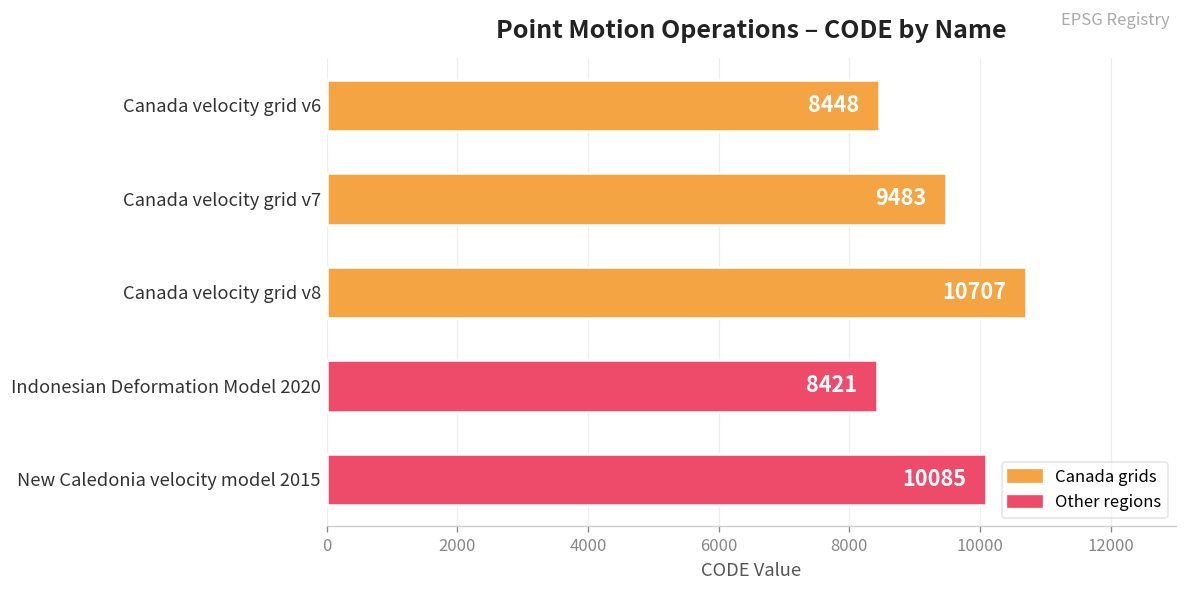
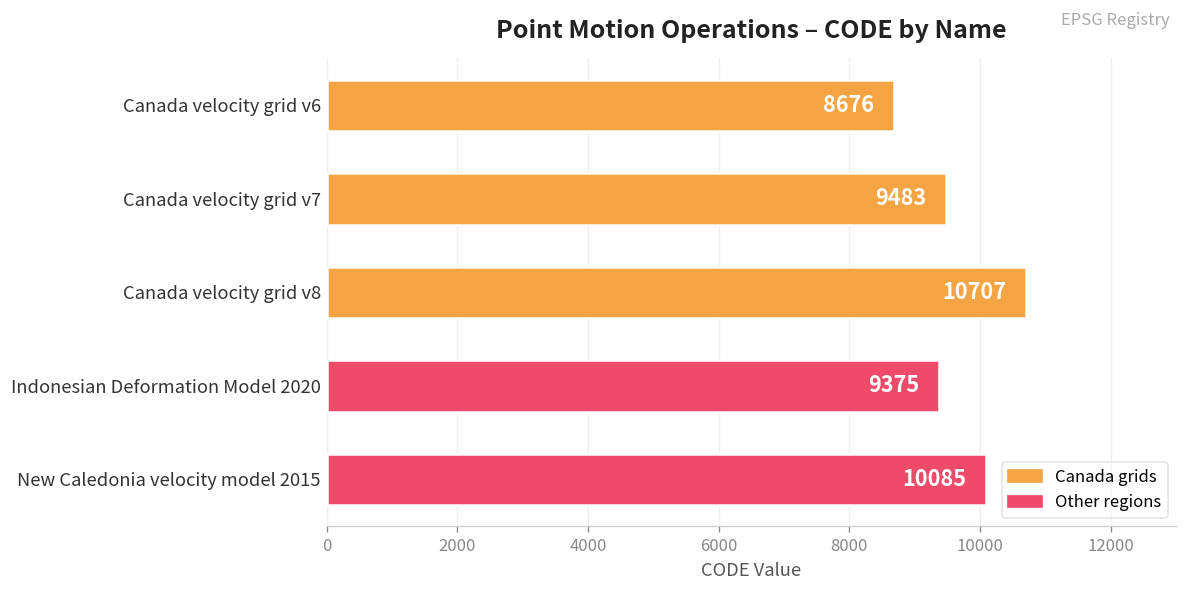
  {
-   "Canada velocity grid v6": 8448,
+   "Canada velocity grid v6": 8676,
    "Canada velocity grid v7": 9483,
    "Canada velocity grid v8": 10707,
-   "Indonesian Deformation Model 2020": 8421,
+   "Indonesian Deformation Model 2020": 9375,
    "New Caledonia velocity model 2015": 10085
  }
